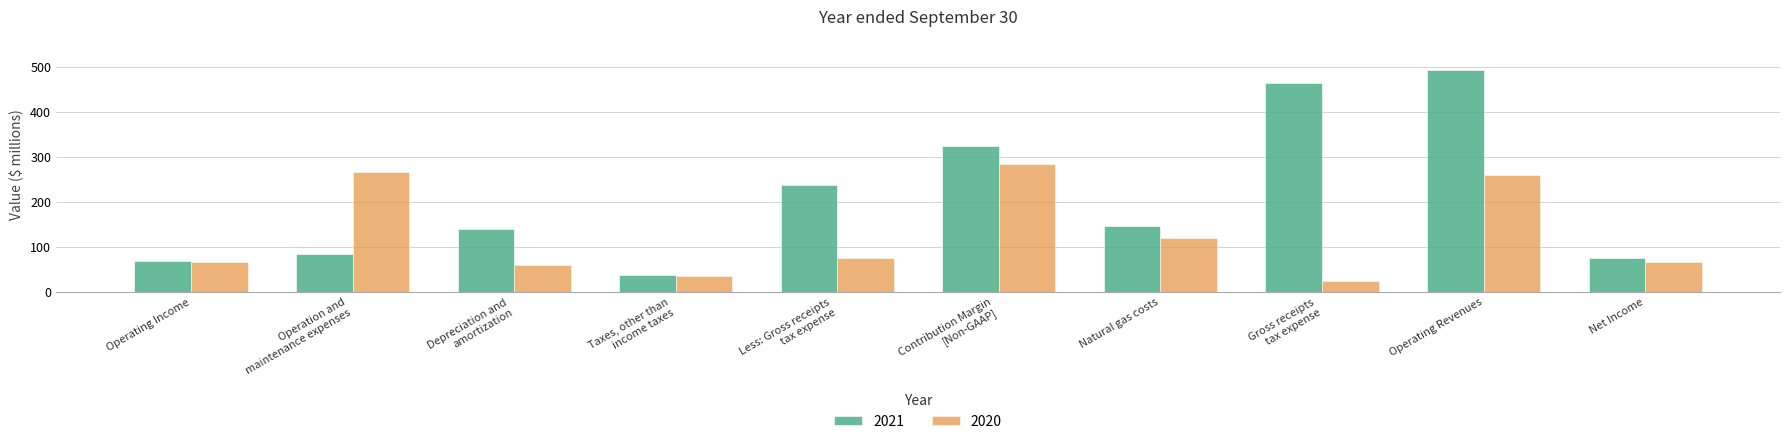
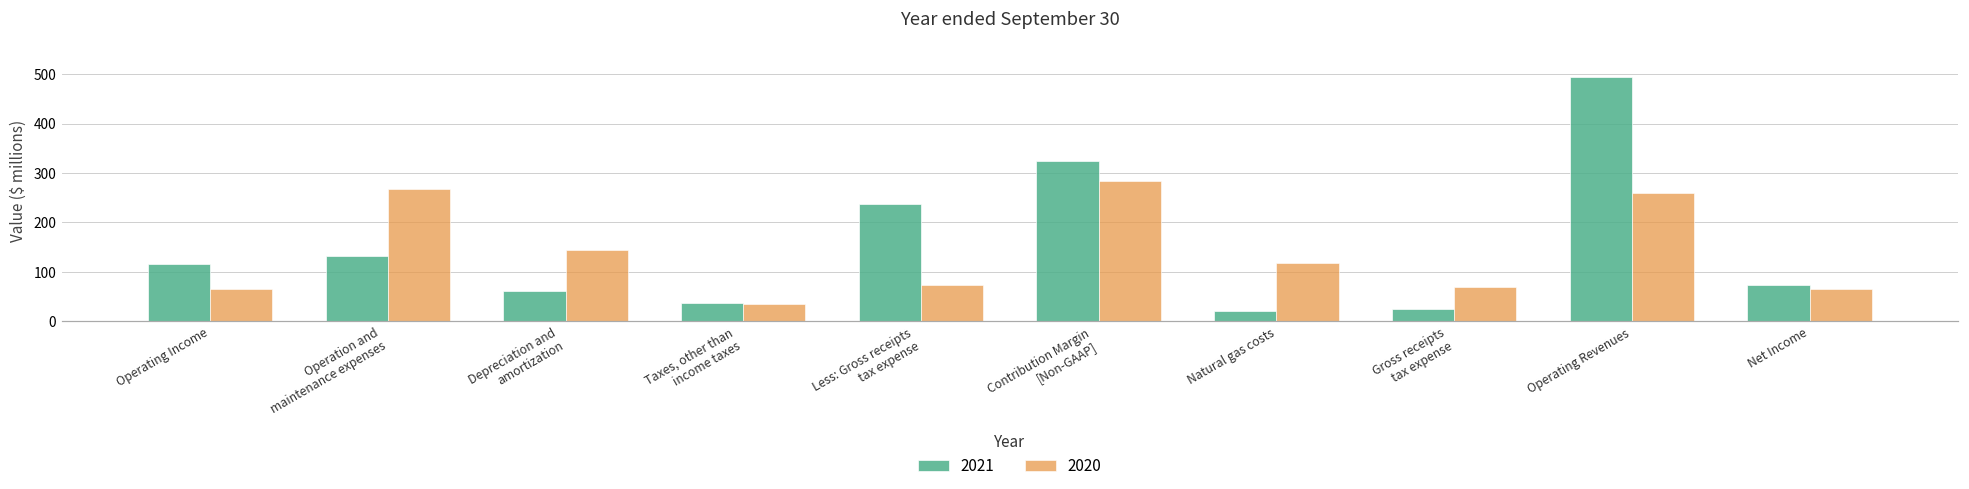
  {
    "2021": {
-     "Operating Income": 70,
-     "Operation and maintenance expenses": 80,
-     "Depreciation and amortization": 140,
+     "Operating Income": 120,
+     "Operation and maintenance expenses": 130,
+     "Depreciation and amortization": 60,
      "Taxes, other than income taxes": 40,
      "Less: Gross receipts tax expense": 240,
      "Contribution Margin [Non-GAAP]": 320,
-     "Natural gas costs": 150,
-     "Gross receipts tax expense": 460,
+     "Natural gas costs": 20,
+     "Gross receipts tax expense": 30,
      "Operating Revenues": 490,
      "Net Income": 70
    },
    "2020": {
      "Operating Income": 70,
      "Operation and maintenance expenses": 270,
-     "Depreciation and amortization": 60,
+     "Depreciation and amortization": 150,
      "Taxes, other than income taxes": 30,
      "Less: Gross receipts tax expense": 70,
      "Contribution Margin [Non-GAAP]": 280,
      "Natural gas costs": 120,
-     "Gross receipts tax expense": 20,
+     "Gross receipts tax expense": 70,
      "Operating Revenues": 260,
      "Net Income": 70
    }
  }
